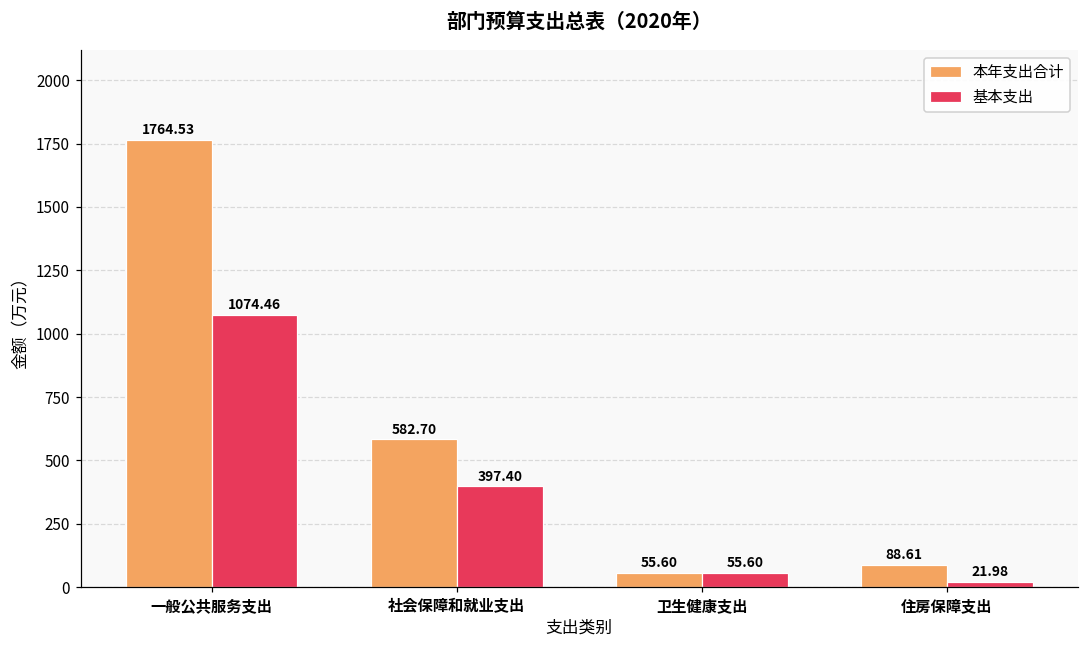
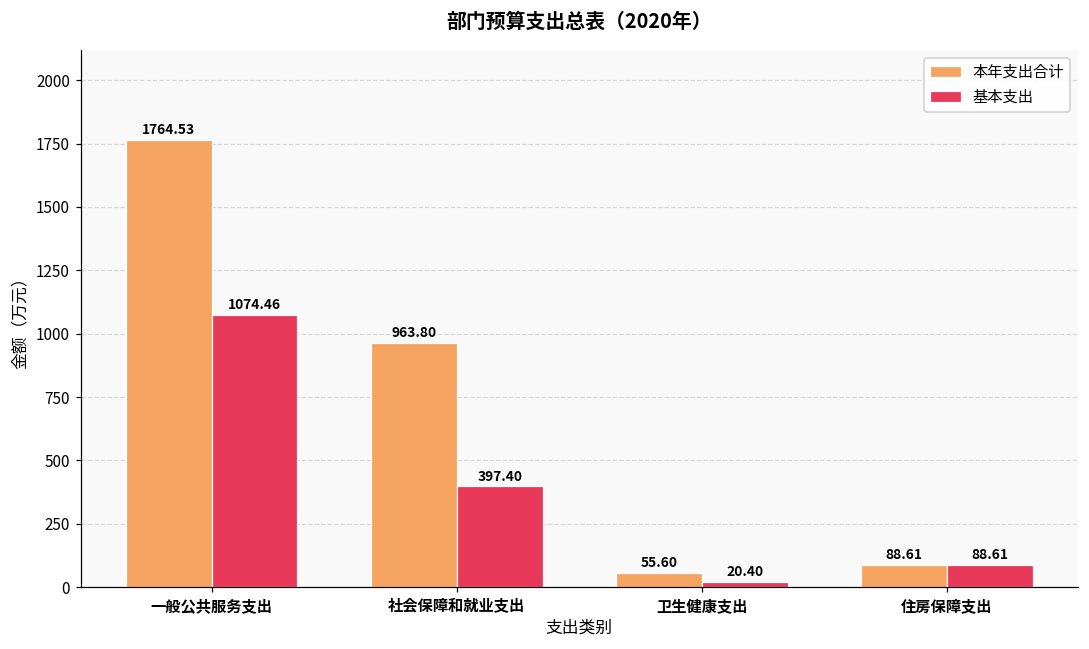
  {
    "本年支出合计": {
      "一般公共服务支出": 1764.53,
-     "社会保障和就业支出": 582.70,
+     "社会保障和就业支出": 963.80,
      "卫生健康支出": 55.60,
      "住房保障支出": 88.61
    },
    "基本支出": {
      "一般公共服务支出": 1074.46,
      "社会保障和就业支出": 397.40,
-     "卫生健康支出": 55.60,
-     "住房保障支出": 21.98
+     "卫生健康支出": 20.40,
+     "住房保障支出": 88.61
    }
  }
